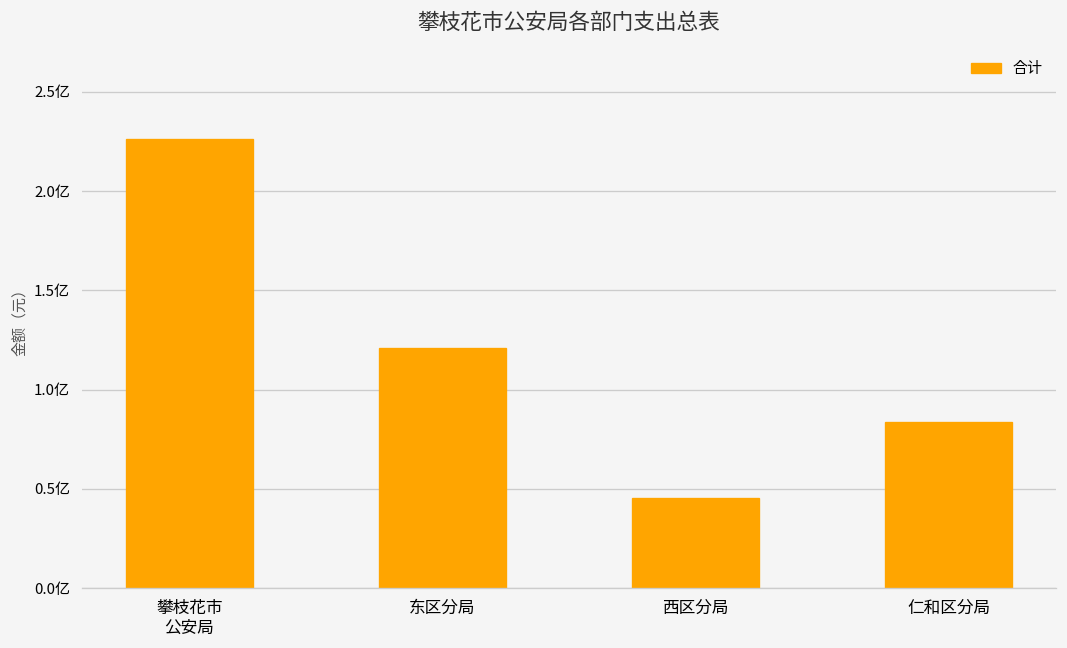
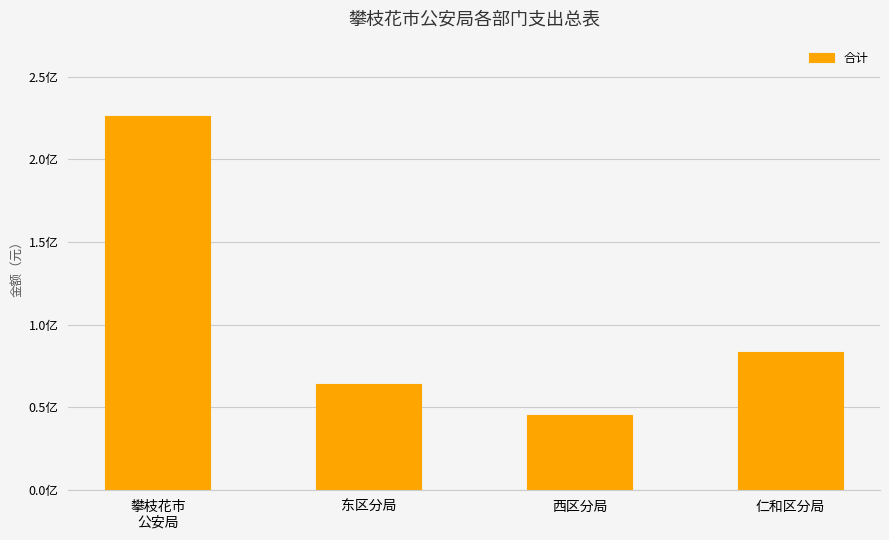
  {
    "攀枝花市 公安局": "2.26亿",
-   "东区分局": "1.21亿",
+   "东区分局": "0.64亿",
    "西区分局": "0.45亿",
    "仁和区分局": "0.84亿"
  }
